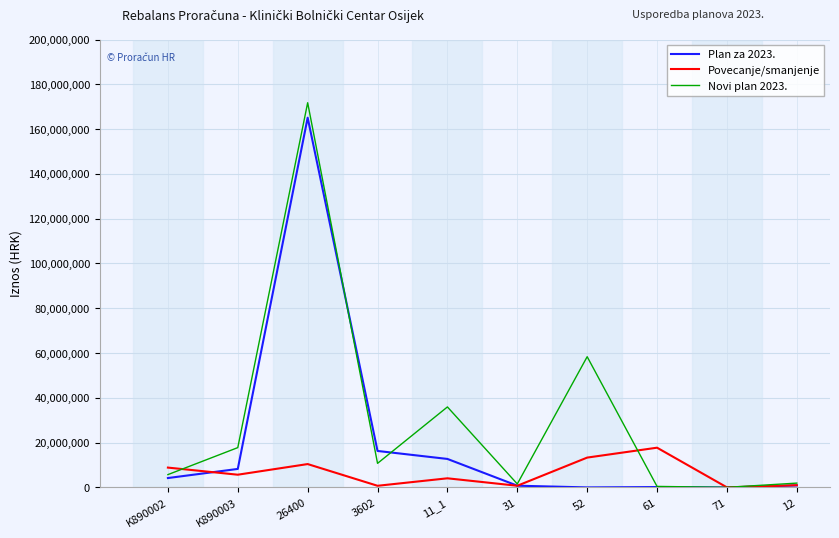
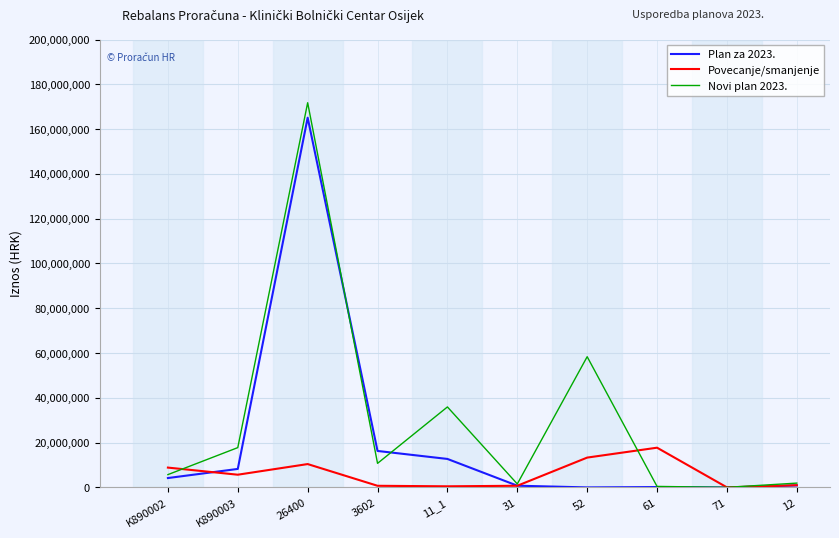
  {
    "Plan za 2023.": {
      "K890002": "4,000,000",
      "K890003": "8,000,000",
      "26400": "165,000,000",
      "3602": "16,000,000",
      "11_1": "13,000,000",
      "52": "0"
    },
    "Povecanje/smanjenje": {
      "K890002": "9,000,000",
      "K890003": "6,000,000",
      "26400": "10,000,000",
      "3602": "1,000,000",
-     "11_1": "4,000,000",
+     "11_1": "1,000,000",
      "52": "13,000,000",
      "61": "18,000,000"
    },
    "Novi plan 2023.": {
      "K890002": "6,000,000",
      "K890003": "18,000,000",
      "26400": "172,000,000",
      "3602": "11,000,000",
      "11_1": "36,000,000",
      "52": "58,000,000"
    }
  }
